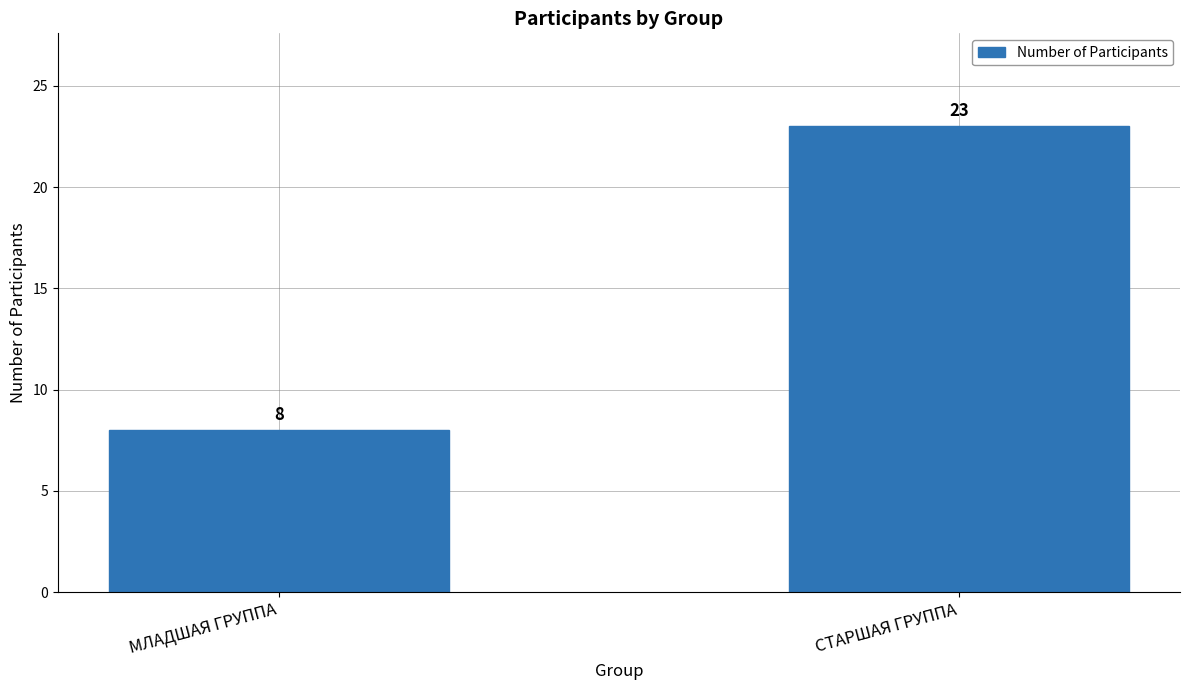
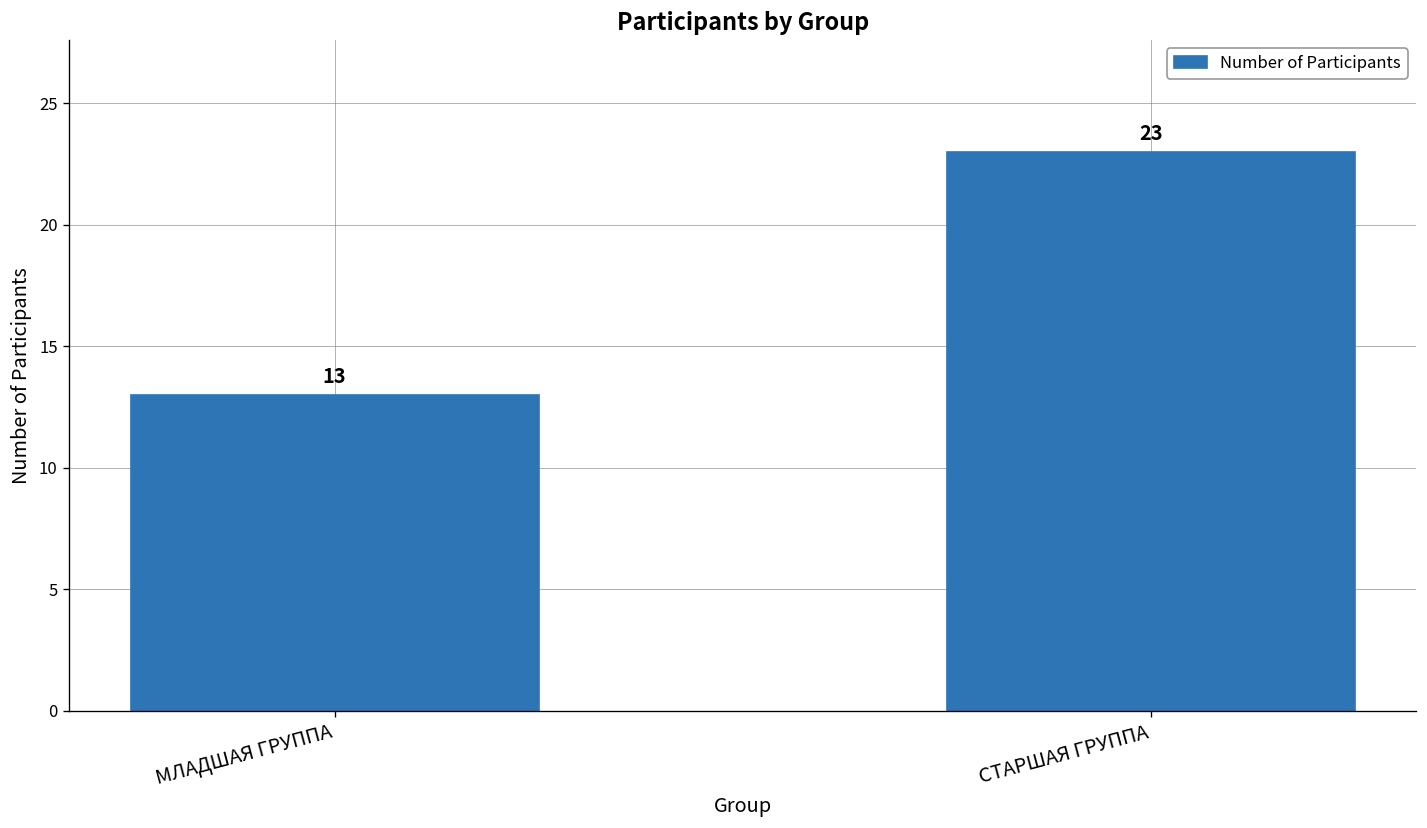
  {
-   "МЛАДШАЯ ГРУППА": 8,
+   "МЛАДШАЯ ГРУППА": 13,
    "СТАРШАЯ ГРУППА": 23
  }
